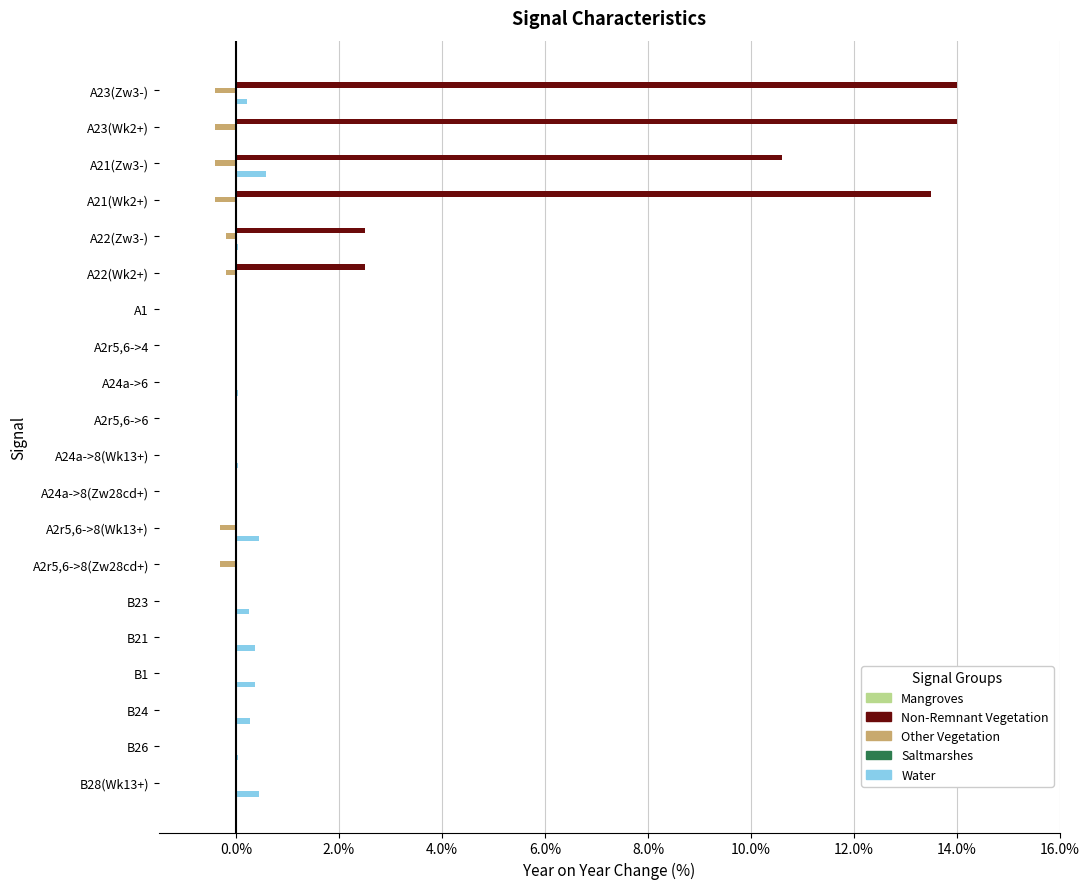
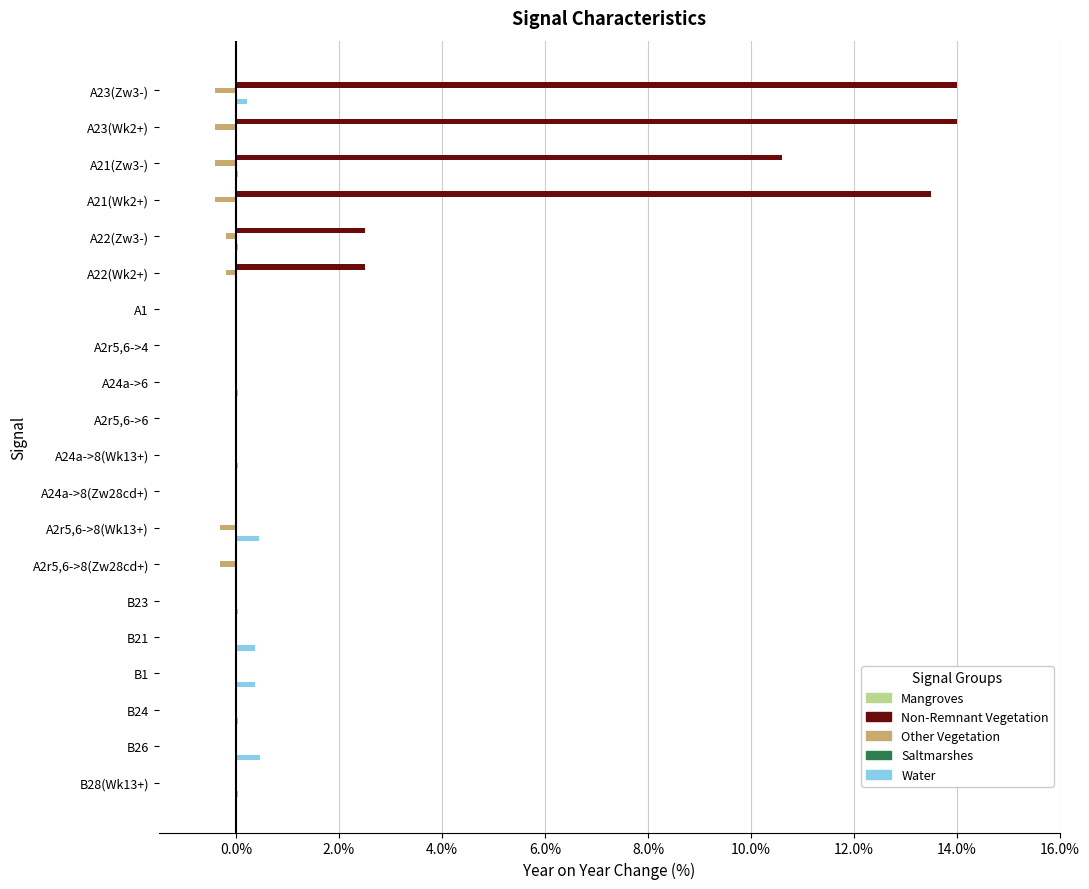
  {
    "Non-Remnant Vegetation": {
      "A23(Zw3-)": "14.0%",
      "A23(Wk2+)": "14.0%",
      "A21(Zw3-)": "10.6%",
      "A21(Wk2+)": "13.5%",
      "A22(Zw3-)": "2.5%",
      "A22(Wk2+)": "2.5%",
      "A1": "0.0%",
      "A2r5,6->4": "0.0%",
      "A24a->6": "0.0%",
      "A2r5,6->6": "0.0%",
      "A24a->8(Wk13+)": "0.0%",
      "A24a->8(Zw28cd+)": "0.0%",
      "A2r5,6->8(Wk13+)": "0.0%",
      "A2r5,6->8(Zw28cd+)": "0.0%",
      "B23": "0.0%",
      "B21": "0.0%",
      "B1": "0.0%",
      "B24": "0.0%",
      "B26": "0.0%",
      "B28(Wk13+)": "0.0%"
    },
    "Saltmarshes": {
      "A23(Zw3-)": "0.0%",
      "A23(Wk2+)": "0.0%",
      "A21(Zw3-)": "0.0%",
      "A21(Wk2+)": "0.0%",
      "A22(Zw3-)": "0.0%",
      "A22(Wk2+)": "0.0%",
      "A1": "0.0%",
      "A2r5,6->4": "0.0%",
      "A24a->6": "0.0%",
      "A2r5,6->6": "0.0%",
      "A24a->8(Wk13+)": "0.0%",
      "A24a->8(Zw28cd+)": "0.0%",
      "A2r5,6->8(Wk13+)": "0.0%",
      "A2r5,6->8(Zw28cd+)": "0.0%",
      "B23": "0.0%",
      "B21": "0.0%",
      "B1": "0.0%",
      "B24": "0.0%",
      "B26": "0.0%",
      "B28(Wk13+)": "0.0%"
    },
    "Water": {
      "A23(Zw3-)": "0.2%",
      "A23(Wk2+)": "0.0%",
-     "A21(Zw3-)": "0.6%",
+     "A21(Zw3-)": "0.1%",
      "A21(Wk2+)": "0.0%",
      "A22(Zw3-)": "0.1%",
      "A22(Wk2+)": "0.0%",
      "A1": "0.0%",
      "A2r5,6->4": "0.0%",
      "A24a->6": "0.1%",
      "A2r5,6->6": "0.0%",
      "A24a->8(Wk13+)": "0.1%",
      "A24a->8(Zw28cd+)": "0.0%",
      "A2r5,6->8(Wk13+)": "0.5%",
      "A2r5,6->8(Zw28cd+)": "0.0%",
-     "B23": "0.3%",
+     "B23": "0.1%",
      "B21": "0.4%",
      "B1": "0.4%",
-     "B24": "0.3%",
-     "B26": "0.1%",
-     "B28(Wk13+)": "0.4%"
+     "B24": "0.1%",
+     "B26": "0.5%",
+     "B28(Wk13+)": "0.1%"
    }
  }
